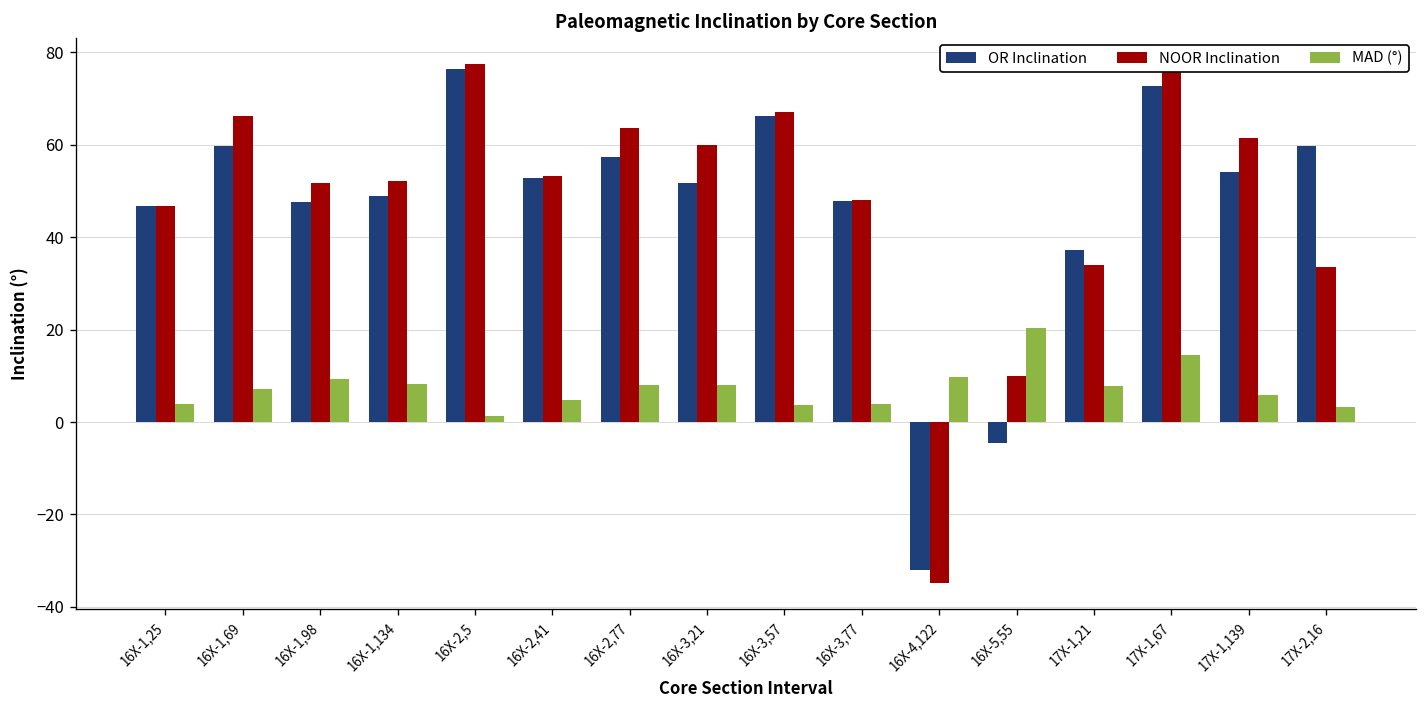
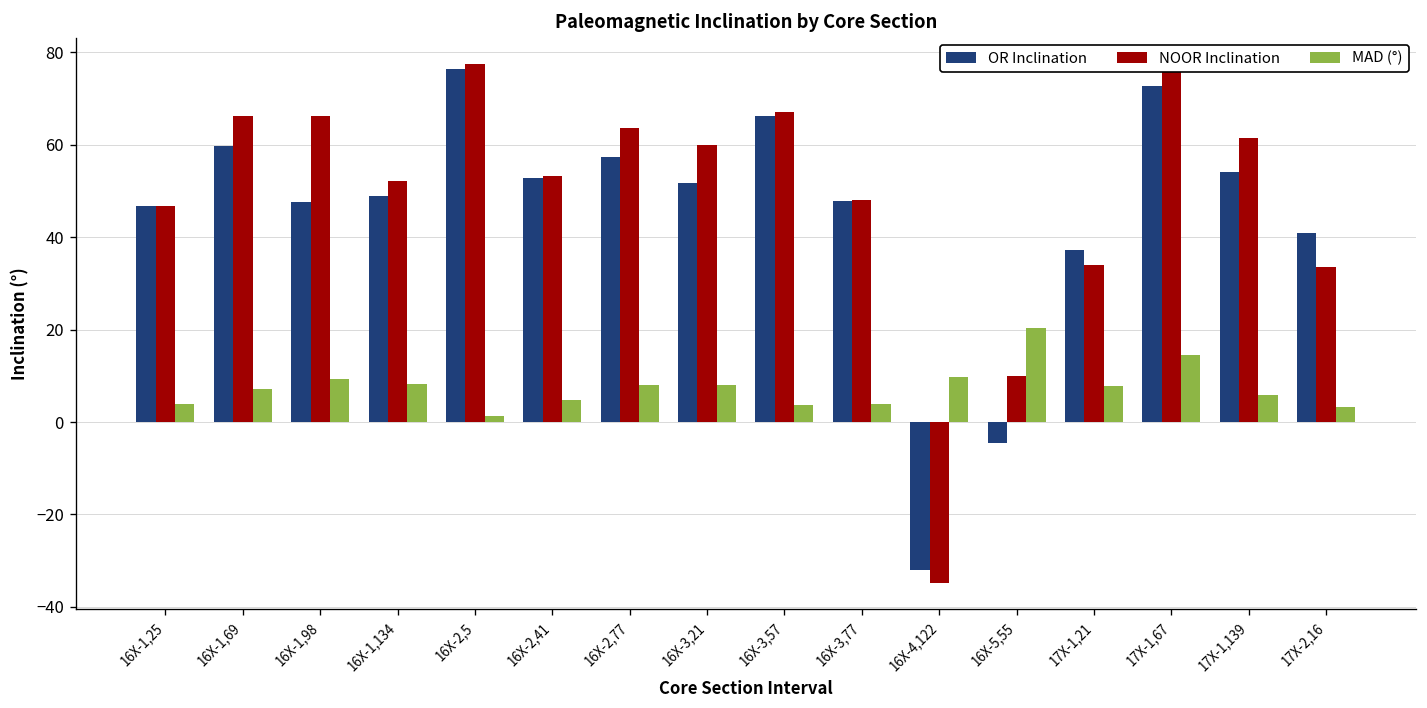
  {
    "OR Inclination": {
      "16X-1,25": 47,
      "16X-1,69": 60,
      "16X-1,98": 48,
      "16X-1,134": 49,
      "16X-2,5": 76,
      "16X-2,41": 53,
      "16X-2,77": 57,
      "16X-3,21": 52,
      "16X-3,57": 66,
      "16X-3,77": 48,
      "16X-4,122": -32,
      "16X-5,55": -5,
      "17X-1,21": 37,
      "17X-1,67": 73,
      "17X-1,139": 54,
-     "17X-2,16": 60
+     "17X-2,16": 41
    },
    "NOOR Inclination": {
      "16X-1,25": 47,
      "16X-1,69": 66,
-     "16X-1,98": 52,
+     "16X-1,98": 66,
      "16X-1,134": 52,
      "16X-2,5": 78,
      "16X-2,41": 53,
      "16X-2,77": 64,
      "16X-3,21": 60,
      "16X-3,57": 67,
      "16X-3,77": 48,
      "16X-4,122": -35,
      "16X-5,55": 10,
      "17X-1,21": 34,
      "17X-1,139": 61,
      "17X-2,16": 34
    },
    "MAD (°)": {
      "16X-1,25": 4,
      "16X-1,69": 7,
      "16X-1,98": 9,
      "16X-1,134": 8,
      "16X-2,5": 1,
      "16X-2,41": 5,
      "16X-2,77": 8,
      "16X-3,21": 8,
      "16X-3,57": 4,
      "16X-3,77": 4,
      "16X-4,122": 10,
      "16X-5,55": 20,
      "17X-1,21": 8,
      "17X-1,67": 14,
      "17X-1,139": 6,
      "17X-2,16": 3
    }
  }
